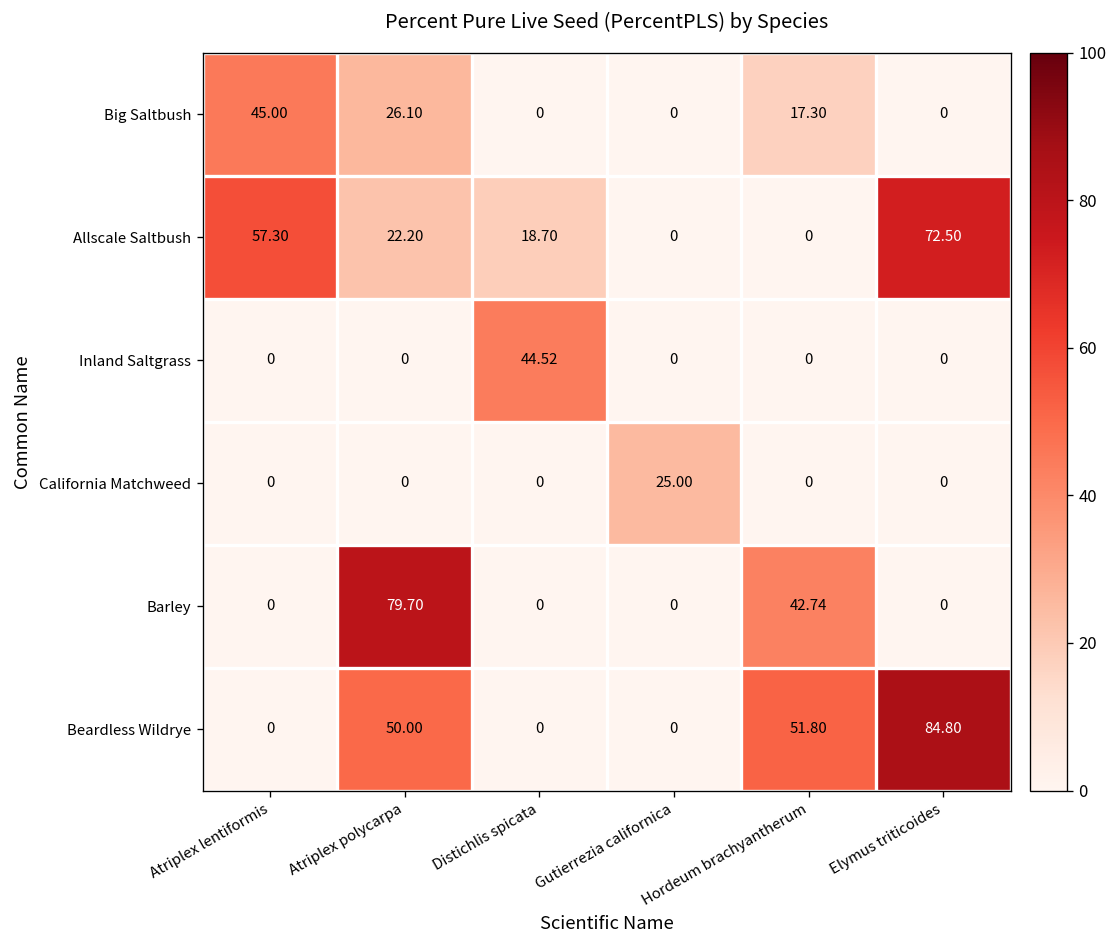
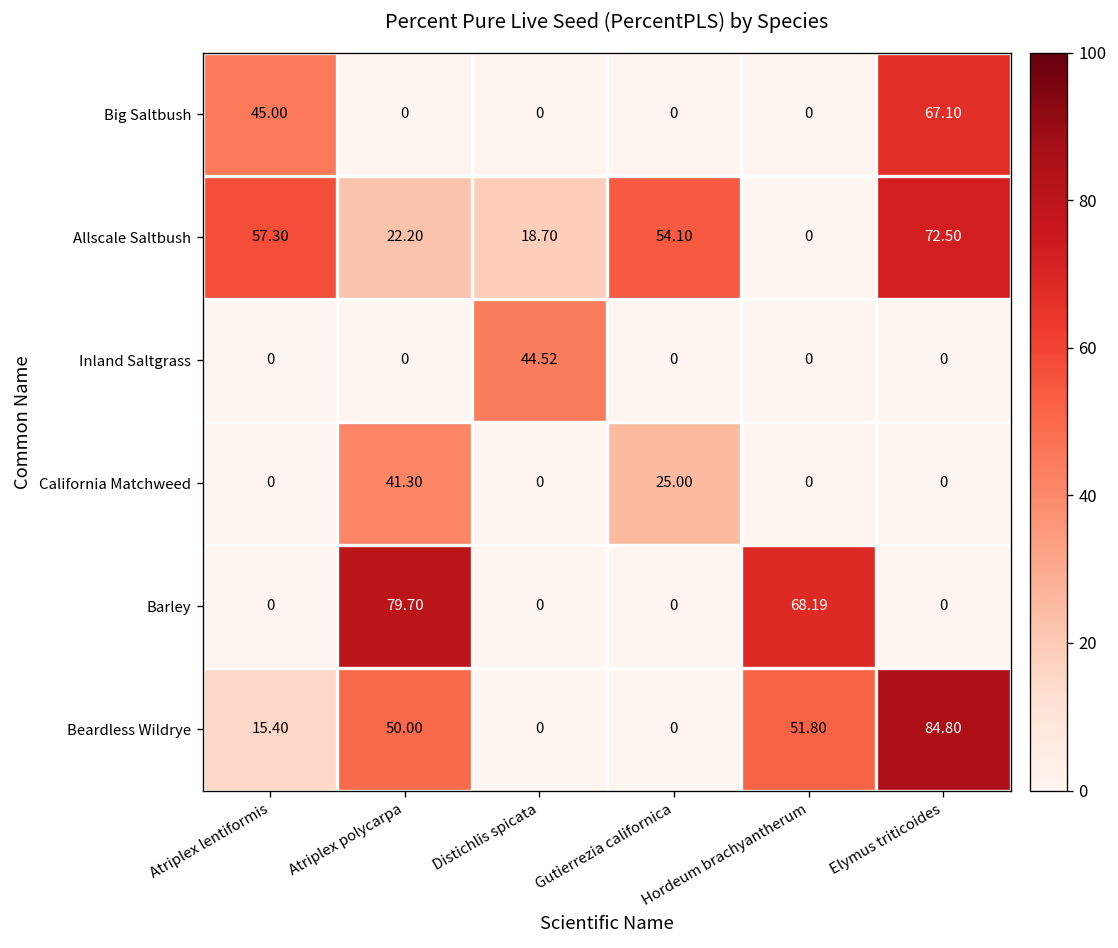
  {
    "Big Saltbush": {
      "Atriplex lentiformis": 45.00,
-     "Atriplex polycarpa": 26.10,
+     "Atriplex polycarpa": 0,
      "Distichlis spicata": 0,
      "Gutierrezia californica": 0,
-     "Hordeum brachyantherum": 17.30,
-     "Elymus triticoides": 0
+     "Hordeum brachyantherum": 0,
+     "Elymus triticoides": 67.10
    },
    "Allscale Saltbush": {
      "Atriplex lentiformis": 57.30,
      "Atriplex polycarpa": 22.20,
      "Distichlis spicata": 18.70,
-     "Gutierrezia californica": 0,
+     "Gutierrezia californica": 54.10,
      "Hordeum brachyantherum": 0,
      "Elymus triticoides": 72.50
    },
    "Inland Saltgrass": {
      "Atriplex lentiformis": 0,
      "Atriplex polycarpa": 0,
      "Distichlis spicata": 44.52,
      "Gutierrezia californica": 0,
      "Hordeum brachyantherum": 0,
      "Elymus triticoides": 0
    },
    "California Matchweed": {
      "Atriplex lentiformis": 0,
-     "Atriplex polycarpa": 0,
+     "Atriplex polycarpa": 41.30,
      "Distichlis spicata": 0,
      "Gutierrezia californica": 25.00,
      "Hordeum brachyantherum": 0,
      "Elymus triticoides": 0
    },
    "Barley": {
      "Atriplex lentiformis": 0,
      "Atriplex polycarpa": 79.70,
      "Distichlis spicata": 0,
      "Gutierrezia californica": 0,
-     "Hordeum brachyantherum": 42.74,
+     "Hordeum brachyantherum": 68.19,
      "Elymus triticoides": 0
    },
    "Beardless Wildrye": {
-     "Atriplex lentiformis": 0,
+     "Atriplex lentiformis": 15.40,
      "Atriplex polycarpa": 50.00,
      "Distichlis spicata": 0,
      "Gutierrezia californica": 0,
      "Hordeum brachyantherum": 51.80,
      "Elymus triticoides": 84.80
    }
  }
